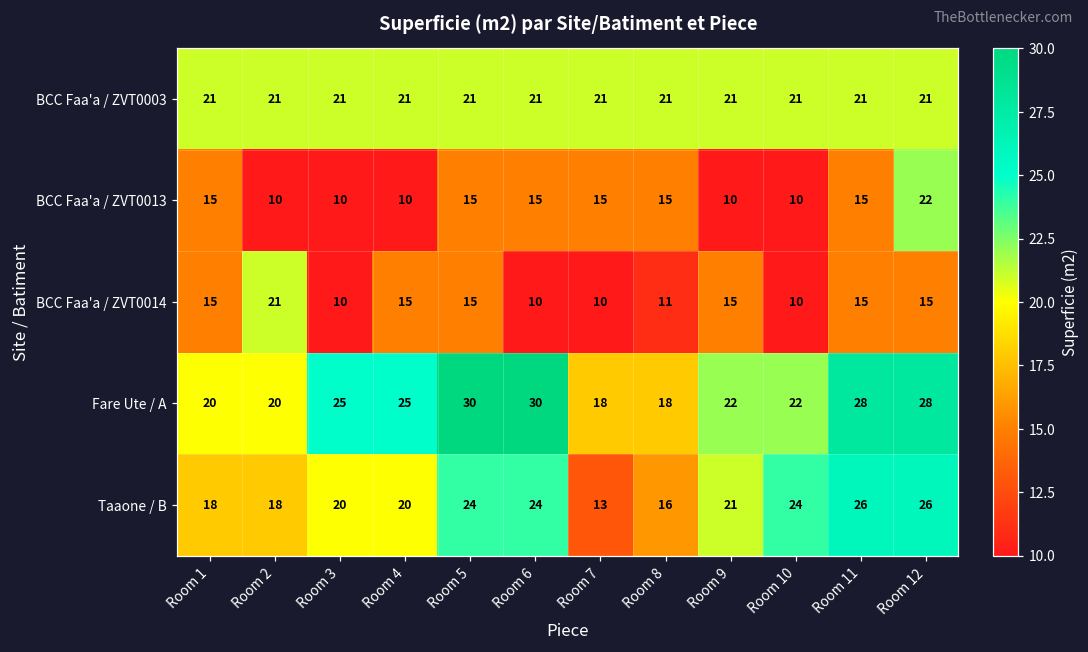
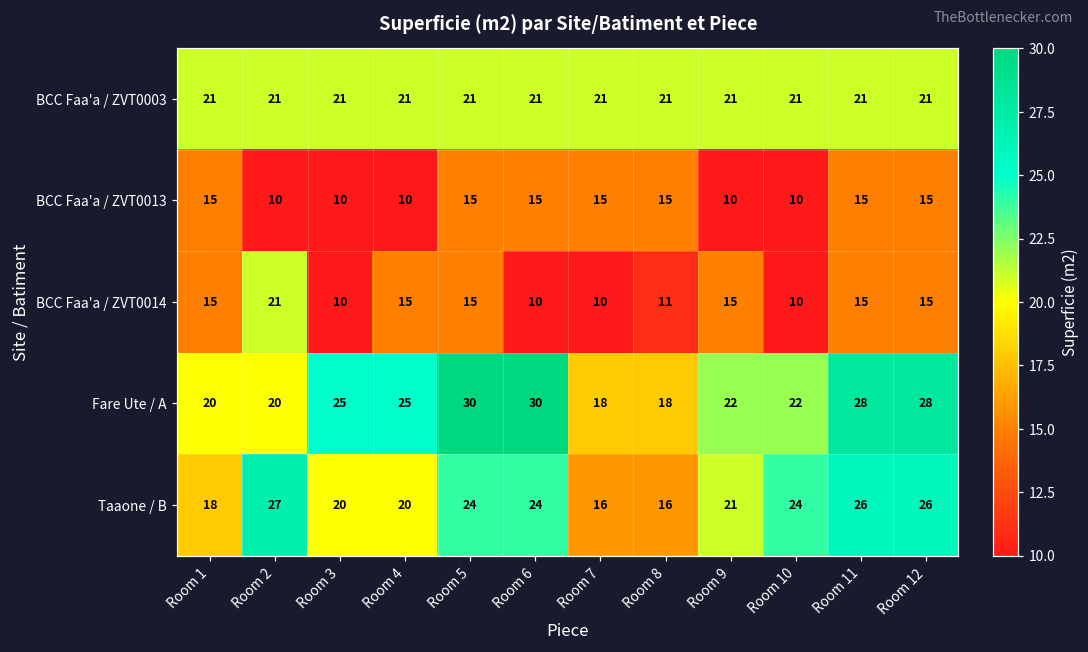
  {
    "BCC Faa'a / ZVT0003": {
      "Room 1": 21,
      "Room 2": 21,
      "Room 3": 21,
      "Room 4": 21,
      "Room 5": 21,
      "Room 6": 21,
      "Room 7": 21,
      "Room 8": 21,
      "Room 9": 21,
      "Room 10": 21,
      "Room 11": 21,
      "Room 12": 21
    },
    "BCC Faa'a / ZVT0013": {
      "Room 1": 15,
      "Room 2": 10,
      "Room 3": 10,
      "Room 4": 10,
      "Room 5": 15,
      "Room 6": 15,
      "Room 7": 15,
      "Room 8": 15,
      "Room 9": 10,
      "Room 10": 10,
      "Room 11": 15,
-     "Room 12": 22
+     "Room 12": 15
    },
    "BCC Faa'a / ZVT0014": {
      "Room 1": 15,
      "Room 2": 21,
      "Room 3": 10,
      "Room 4": 15,
      "Room 5": 15,
      "Room 6": 10,
      "Room 7": 10,
      "Room 8": 11,
      "Room 9": 15,
      "Room 10": 10,
      "Room 11": 15,
      "Room 12": 15
    },
    "Fare Ute / A": {
      "Room 1": 20,
      "Room 2": 20,
      "Room 3": 25,
      "Room 4": 25,
      "Room 5": 30,
      "Room 6": 30,
      "Room 7": 18,
      "Room 8": 18,
      "Room 9": 22,
      "Room 10": 22,
      "Room 11": 28,
      "Room 12": 28
    },
    "Taaone / B": {
      "Room 1": 18,
-     "Room 2": 18,
+     "Room 2": 27,
      "Room 3": 20,
      "Room 4": 20,
      "Room 5": 24,
      "Room 6": 24,
-     "Room 7": 13,
+     "Room 7": 16,
      "Room 8": 16,
      "Room 9": 21,
      "Room 10": 24,
      "Room 11": 26,
      "Room 12": 26
    }
  }
